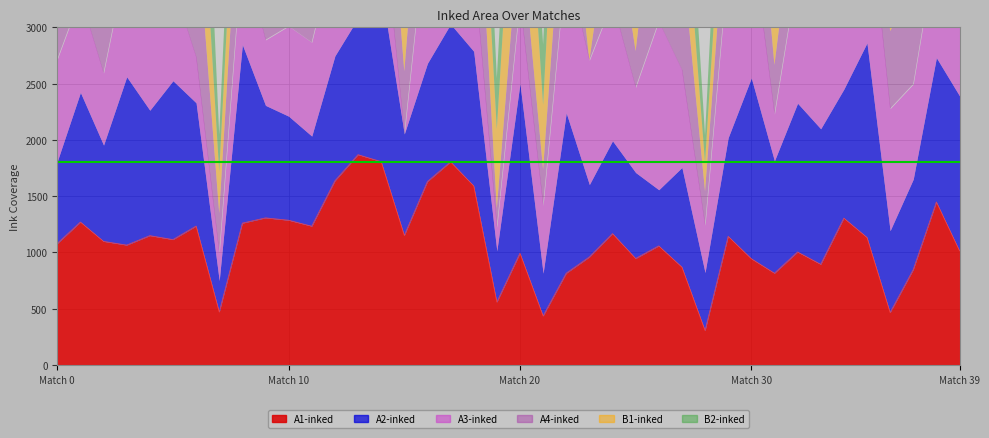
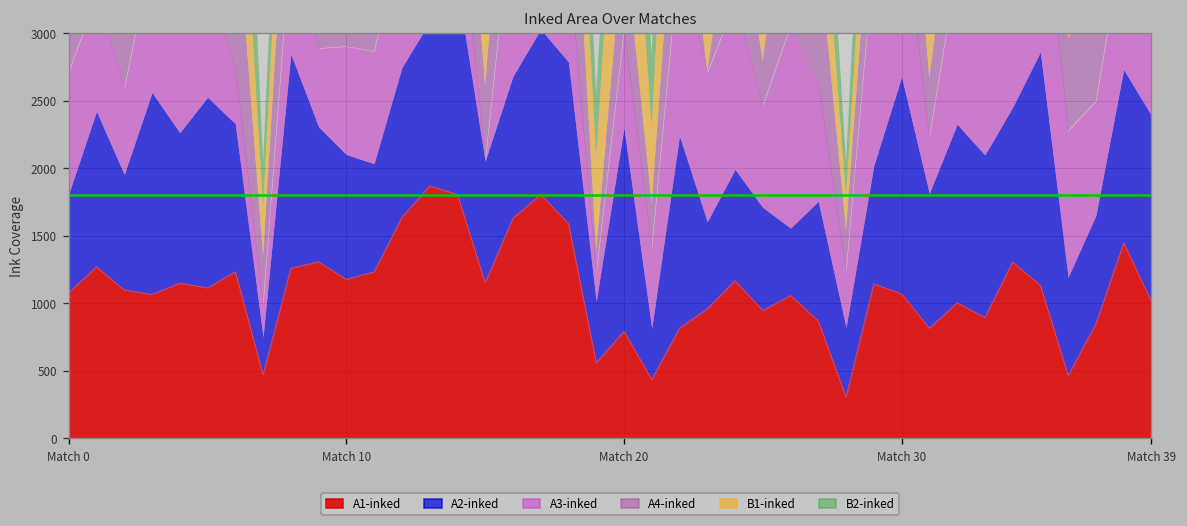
  {
    "A1-inked": {
      "Match 0": 1080,
-     "Match 10": 1290,
-     "Match 20": 990,
-     "Match 30": 940,
+     "Match 10": 1180,
+     "Match 20": 790,
+     "Match 30": 1070,
      "Match 39": 1010
    },
    "A2-inked": {
      "Match 0": 730,
      "Match 10": 930,
      "Match 20": 1510,
      "Match 30": 1610,
      "Match 39": 1380
    }
  }
